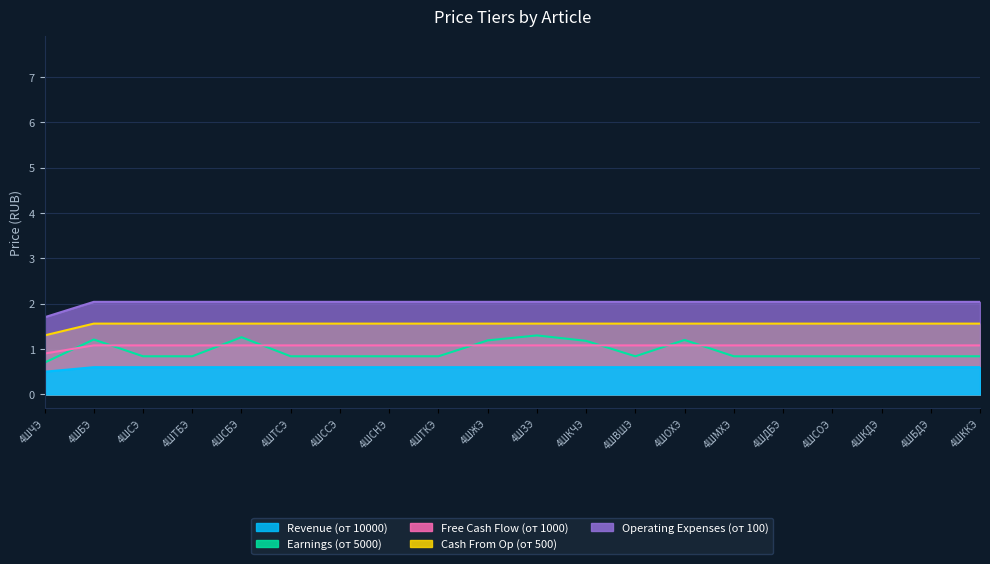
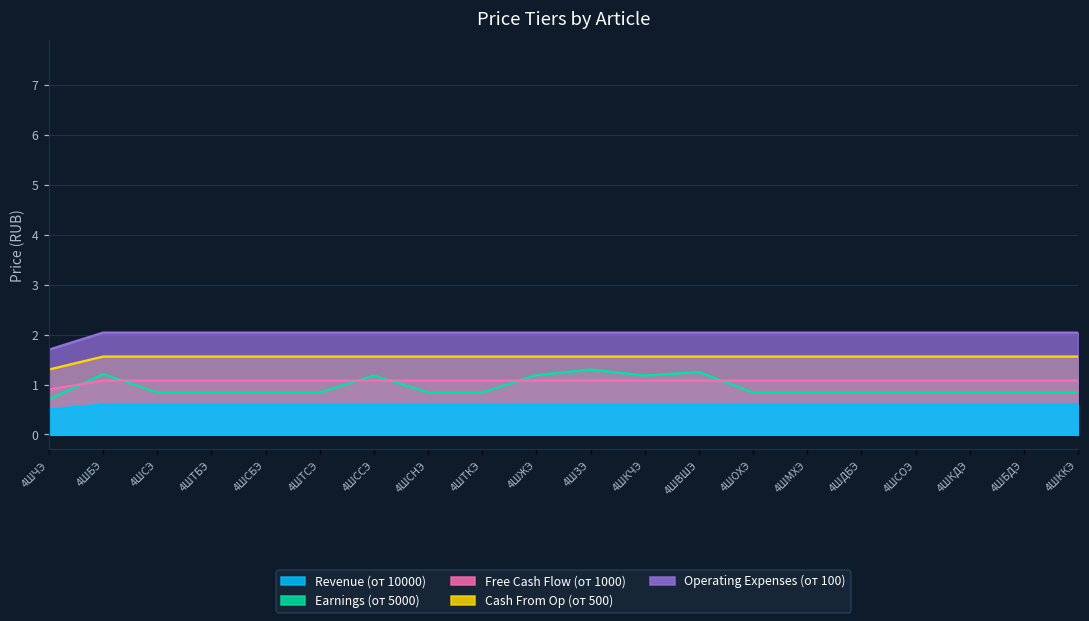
  {
    "Earnings (от 5000)": {
      "4ШЧЭ": 0.7,
      "4ШБЭ": 1.2,
      "4ШСЭ": 0.8,
      "4ШТБЭ": 0.8,
-     "4ШСБЭ": 1.3,
+     "4ШСБЭ": 0.8,
      "4ШТСЭ": 0.8,
-     "4ШССЭ": 0.8,
+     "4ШССЭ": 1.2,
      "4ШСНЭ": 0.8,
      "4ШТКЭ": 0.8,
      "4ШЖЭ": 1.2,
      "4ШЗЭ": 1.3,
      "4ШКЧЭ": 1.2,
-     "4ШВШЭ": 0.8,
-     "4ШОХЭ": 1.2,
+     "4ШВШЭ": 1.3,
+     "4ШОХЭ": 0.8,
      "4ШМХЭ": 0.8,
      "4ШДБЭ": 0.8,
      "4ШСОЭ": 0.8,
      "4ШКДЭ": 0.8,
      "4ШБДЭ": 0.8,
      "4ШККЭ": 0.8
    },
    "Free Cash Flow (от 1000)": {
      "4ШЧЭ": 0.9,
      "4ШБЭ": 1.1,
      "4ШСЭ": 1.1,
      "4ШТБЭ": 1.1,
      "4ШСБЭ": 1.1,
      "4ШТСЭ": 1.1,
      "4ШССЭ": 1.1,
      "4ШСНЭ": 1.1,
      "4ШТКЭ": 1.1,
      "4ШЖЭ": 1.1,
      "4ШЗЭ": 1.1,
      "4ШКЧЭ": 1.1,
      "4ШВШЭ": 1.1,
      "4ШОХЭ": 1.1,
      "4ШМХЭ": 1.1,
      "4ШДБЭ": 1.1,
      "4ШСОЭ": 1.1,
      "4ШКДЭ": 1.1,
      "4ШБДЭ": 1.1,
      "4ШККЭ": 1.1
    },
    "Cash From Op (от 500)": {
      "4ШЧЭ": 1.3,
      "4ШБЭ": 1.6,
      "4ШСЭ": 1.6,
      "4ШТБЭ": 1.6,
      "4ШСБЭ": 1.6,
      "4ШТСЭ": 1.6,
      "4ШССЭ": 1.6,
      "4ШСНЭ": 1.6,
      "4ШТКЭ": 1.6,
      "4ШЖЭ": 1.6,
      "4ШЗЭ": 1.6,
      "4ШКЧЭ": 1.6,
      "4ШВШЭ": 1.6,
      "4ШОХЭ": 1.6,
      "4ШМХЭ": 1.6,
      "4ШДБЭ": 1.6,
      "4ШСОЭ": 1.6,
      "4ШКДЭ": 1.6,
      "4ШБДЭ": 1.6,
      "4ШККЭ": 1.6
    },
    "Operating Expenses (от 100)": {
      "4ШЧЭ": 1.7,
      "4ШБЭ": 2.0,
      "4ШСЭ": 2.0,
      "4ШТБЭ": 2.0,
      "4ШСБЭ": 2.0,
      "4ШТСЭ": 2.0,
      "4ШССЭ": 2.0,
      "4ШСНЭ": 2.0,
      "4ШТКЭ": 2.0,
      "4ШЖЭ": 2.0,
      "4ШЗЭ": 2.0,
      "4ШКЧЭ": 2.0,
      "4ШВШЭ": 2.0,
      "4ШОХЭ": 2.0,
      "4ШМХЭ": 2.0,
      "4ШДБЭ": 2.0,
      "4ШСОЭ": 2.0,
      "4ШКДЭ": 2.0,
      "4ШБДЭ": 2.0,
      "4ШККЭ": 2.0
    },
    "Revenue (от 10000)": {
      "4ШЧЭ": 0.5,
      "4ШБЭ": 0.6,
      "4ШСЭ": 0.6,
      "4ШТБЭ": 0.6,
      "4ШСБЭ": 0.6,
      "4ШТСЭ": 0.6,
      "4ШССЭ": 0.6,
      "4ШСНЭ": 0.6,
      "4ШТКЭ": 0.6,
      "4ШЖЭ": 0.6,
      "4ШЗЭ": 0.6,
      "4ШКЧЭ": 0.6,
      "4ШВШЭ": 0.6,
      "4ШОХЭ": 0.6,
      "4ШМХЭ": 0.6,
      "4ШДБЭ": 0.6,
      "4ШСОЭ": 0.6,
      "4ШКДЭ": 0.6,
      "4ШБДЭ": 0.6,
      "4ШККЭ": 0.6
    }
  }
